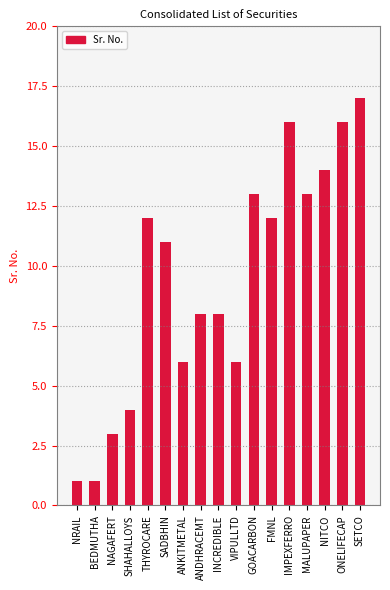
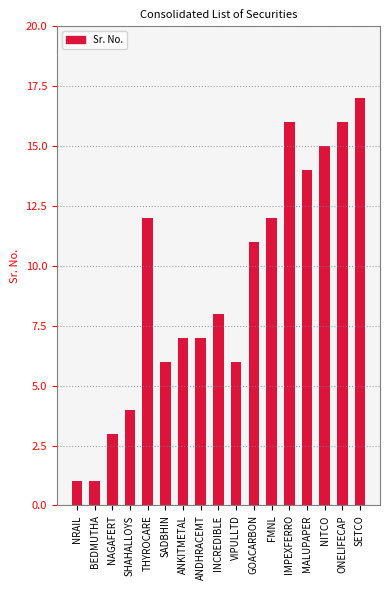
  {
    "NRAIL": 1,
    "BEDMUTHA": 1,
    "NAGAFERT": 3,
    "SHAHALLOYS": 4,
    "THYROCARE": 12,
-   "SADBHIN": 11,
-   "ANKITMETAL": 6,
-   "ANDHRACEMT": 8,
+   "SADBHIN": 6,
+   "ANKITMETAL": 7,
+   "ANDHRACEMT": 7,
    "INCREDIBLE": 8,
    "VIPULLTD": 6,
-   "GOACARBON": 13,
+   "GOACARBON": 11,
    "FMNL": 12,
    "IMPEXFERRO": 16,
-   "MALUPAPER": 13,
-   "NITCO": 14,
+   "MALUPAPER": 14,
+   "NITCO": 15,
    "ONELIFECAP": 16,
    "SETCO": 17
  }
